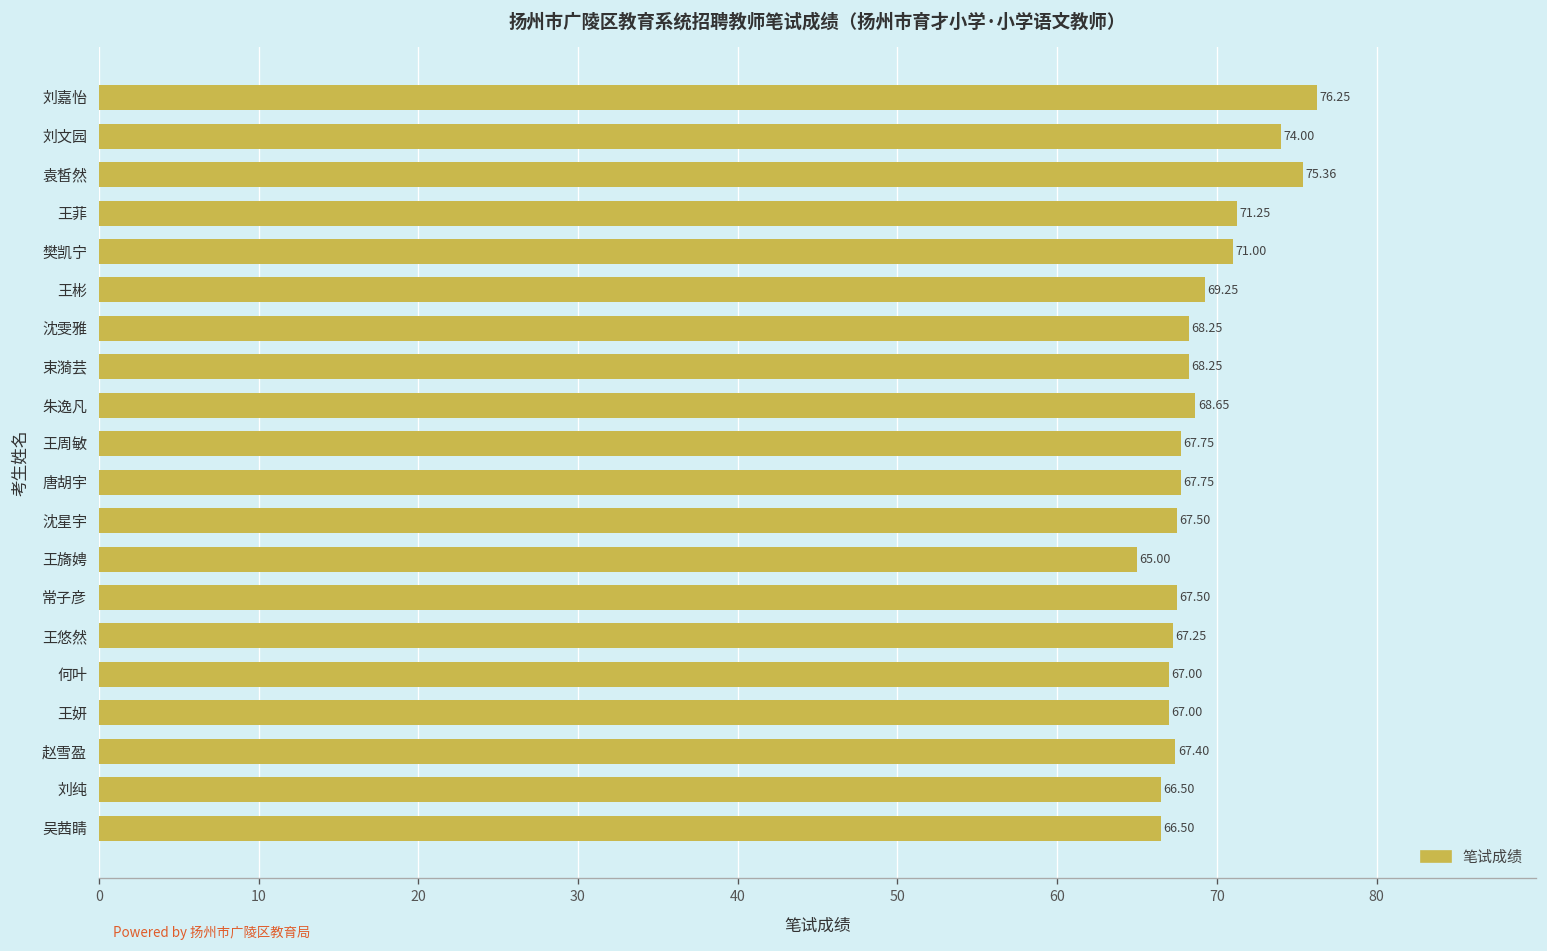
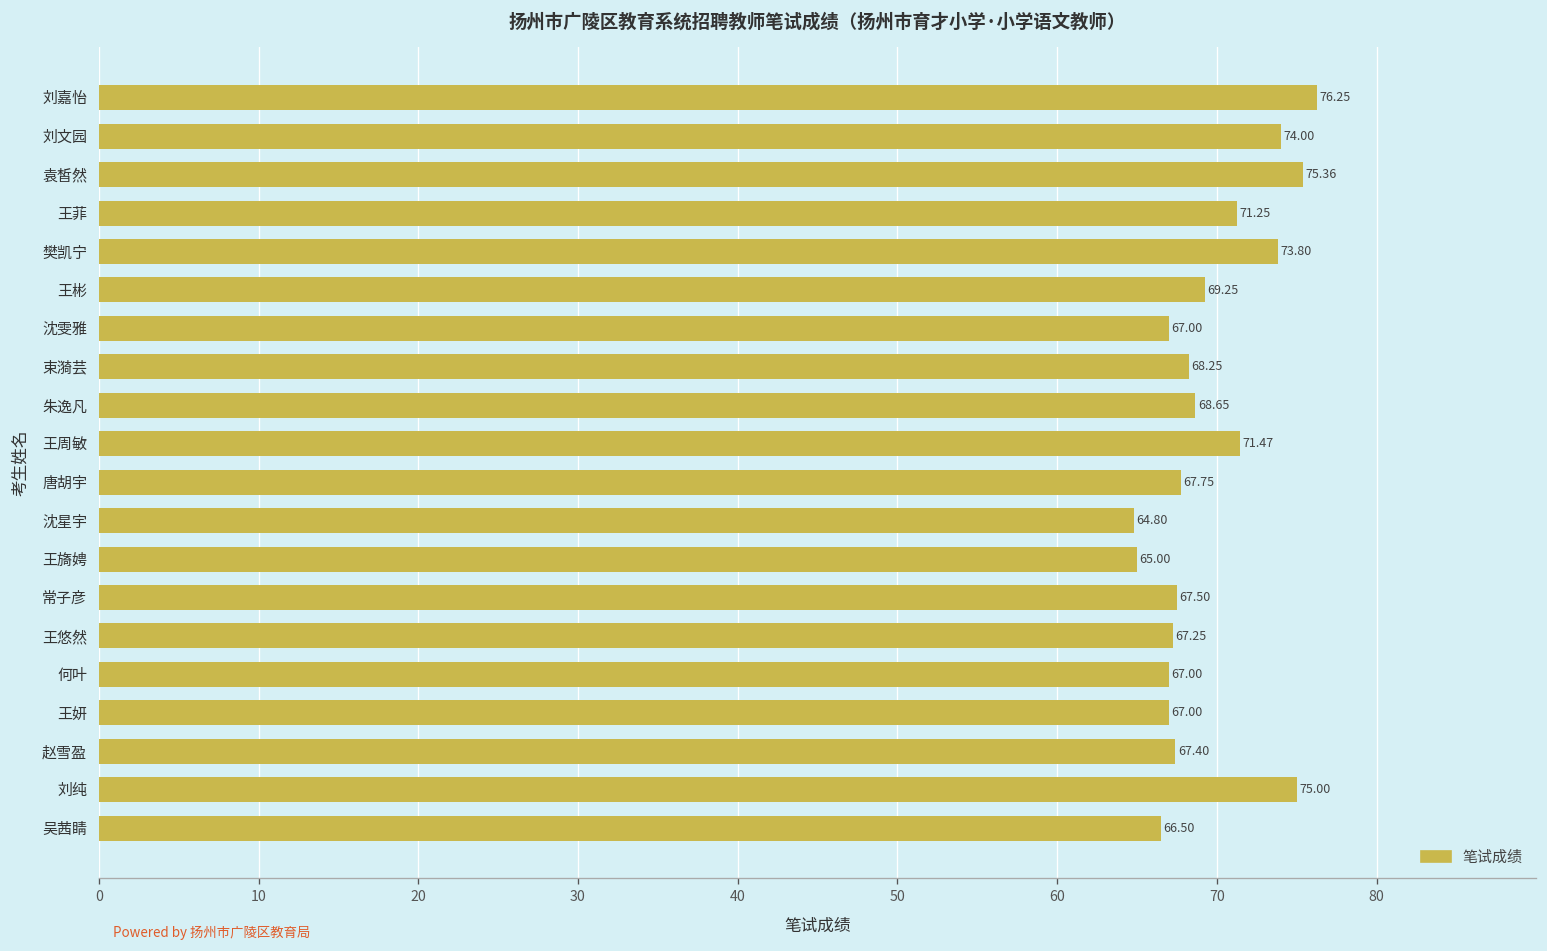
  {
    "刘嘉怡": 76.25,
    "刘文园": 74.00,
    "袁皙然": 75.36,
    "王菲": 71.25,
-   "樊凯宁": 71.00,
+   "樊凯宁": 73.80,
    "王彬": 69.25,
-   "沈雯雅": 68.25,
+   "沈雯雅": 67.00,
    "束漪芸": 68.25,
    "朱逸凡": 68.65,
-   "王周敏": 67.75,
+   "王周敏": 71.47,
    "唐胡宇": 67.75,
-   "沈星宇": 67.50,
+   "沈星宇": 64.80,
    "王旖娉": 65.00,
    "常子彦": 67.50,
    "王悠然": 67.25,
    "何叶": 67.00,
    "王妍": 67.00,
    "赵雪盈": 67.40,
-   "刘纯": 66.50,
+   "刘纯": 75.00,
    "吴茜睛": 66.50
  }
